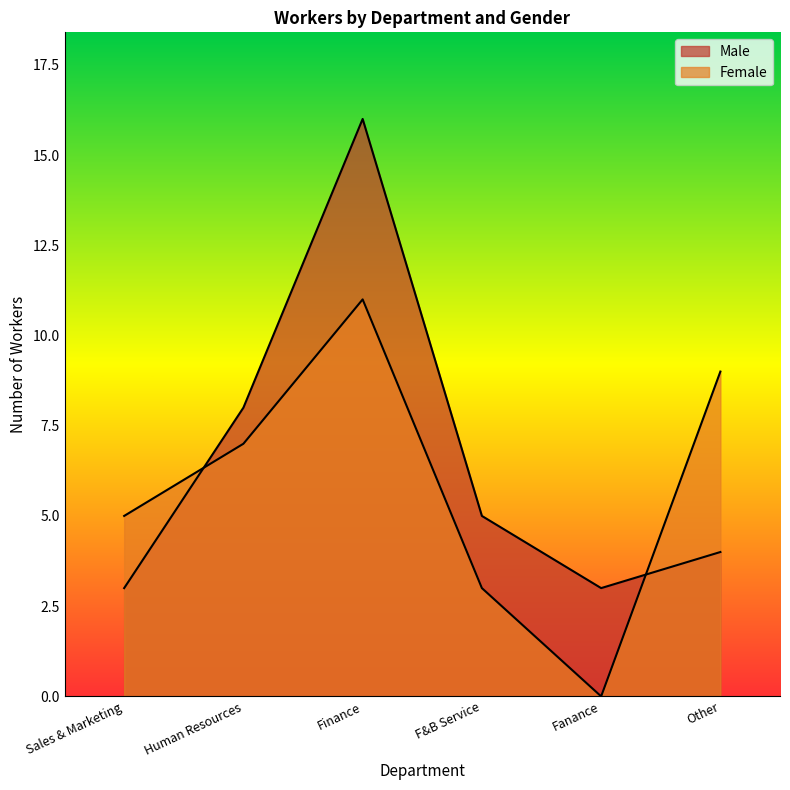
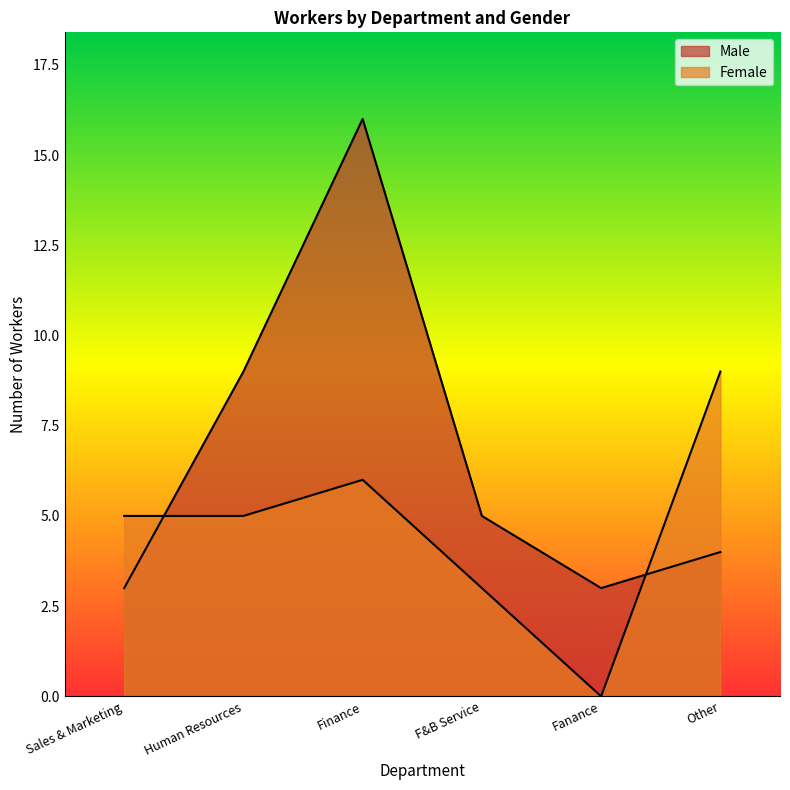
  {
    "Male": {
      "Sales & Marketing": 3,
-     "Human Resources": 8,
+     "Human Resources": 9,
      "Finance": 16,
      "F&B Service": 5,
      "Fanance": 3,
      "Other": 4
    },
    "Female": {
      "Sales & Marketing": 5,
-     "Human Resources": 7,
-     "Finance": 11,
+     "Human Resources": 5,
+     "Finance": 6,
      "F&B Service": 3,
      "Fanance": 0,
      "Other": 9
    }
  }
